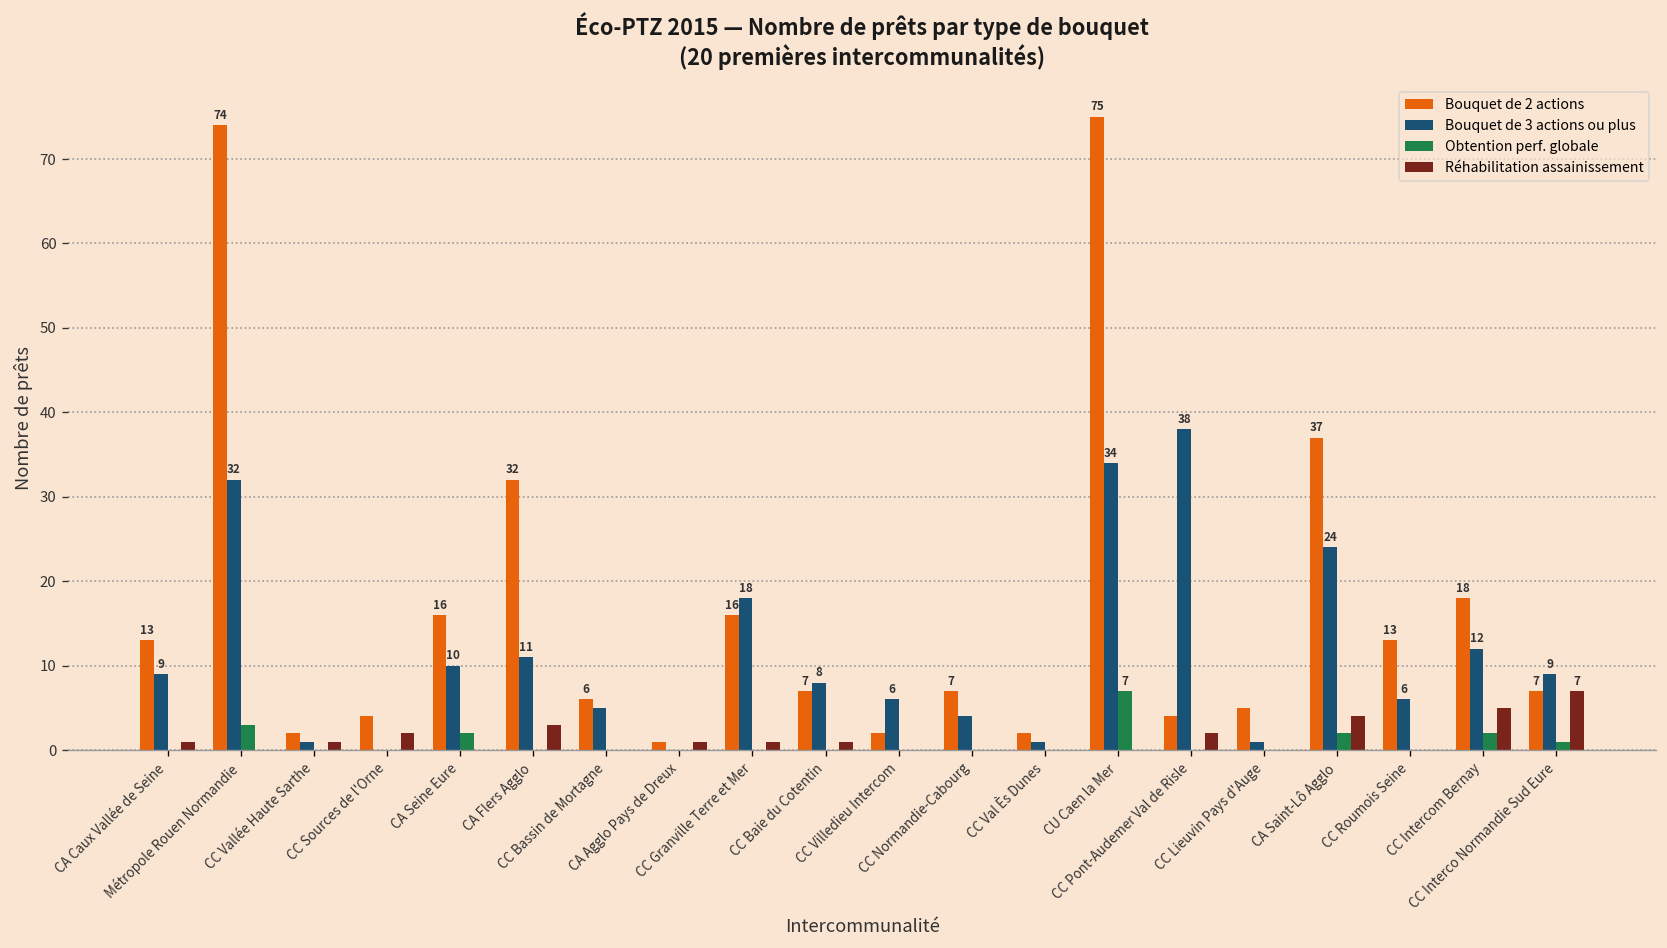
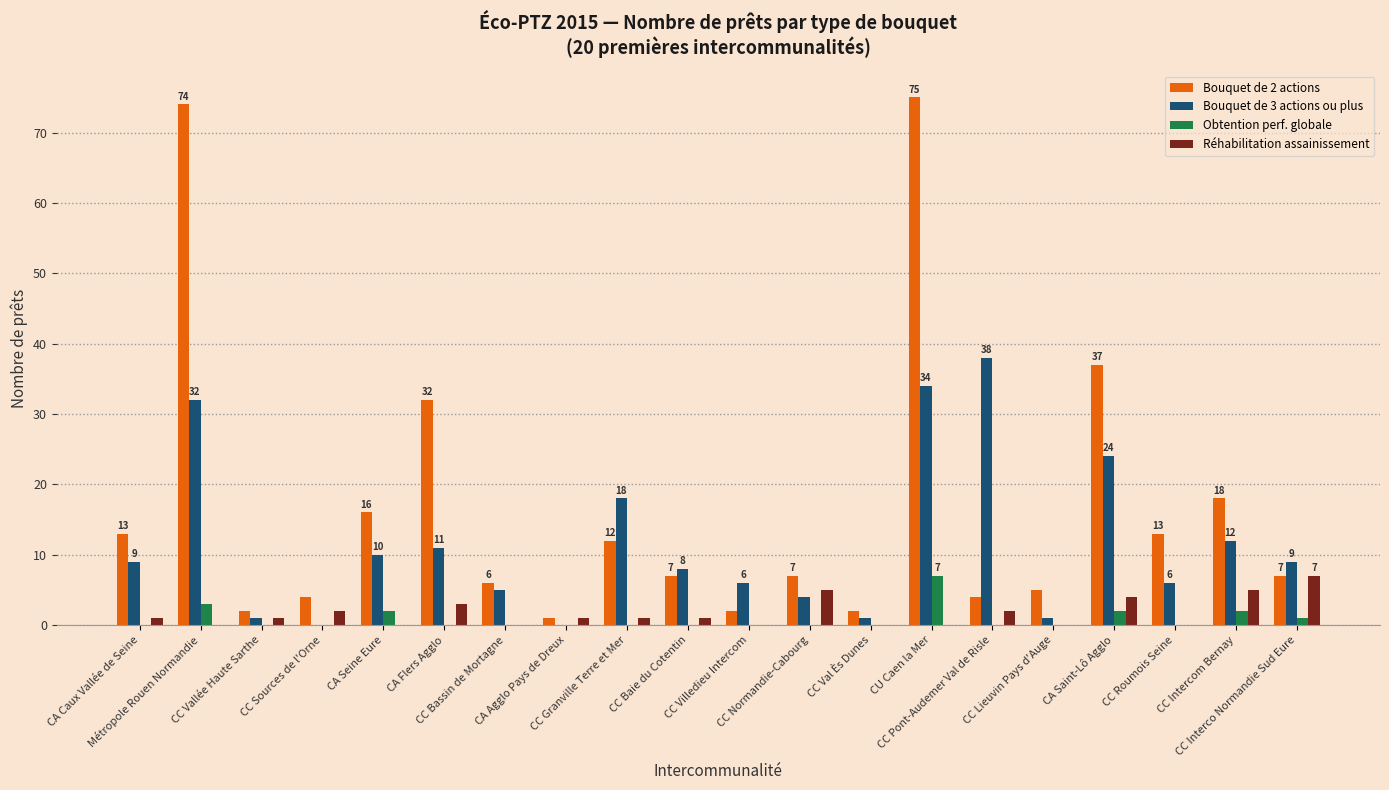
  {
    "Bouquet de 2 actions": {
      "CA Caux Vallée de Seine": 13,
      "Métropole Rouen Normandie": 74,
      "CA Seine Eure": 16,
      "CA Flers Agglo": 32,
      "CC Bassin de Mortagne": 6,
-     "CC Granville Terre et Mer": 16,
+     "CC Granville Terre et Mer": 12,
      "CC Baie du Cotentin": 7,
      "CC Normandie-Cabourg": 7,
      "CU Caen la Mer": 75,
      "CA Saint-Lô Agglo": 37,
      "CC Roumois Seine": 13,
      "CC Intercom Bernay": 18,
      "CC Interco Normandie Sud Eure": 7
    },
    "Bouquet de 3 actions ou plus": {
      "CA Caux Vallée de Seine": 9,
      "Métropole Rouen Normandie": 32,
      "CA Seine Eure": 10,
      "CA Flers Agglo": 11,
      "CC Granville Terre et Mer": 18,
      "CC Baie du Cotentin": 8,
      "CC Villedieu Intercom": 6,
      "CU Caen la Mer": 34,
      "CC Pont-Audemer Val de Risle": 38,
      "CA Saint-Lô Agglo": 24,
      "CC Roumois Seine": 6,
      "CC Intercom Bernay": 12,
      "CC Interco Normandie Sud Eure": 9
    },
    "Obtention perf. globale": {
      "CU Caen la Mer": 7
    },
    "Réhabilitation assainissement": {
      "CA Caux Vallée de Seine": 1,
      "Métropole Rouen Normandie": 0,
      "CC Vallée Haute Sarthe": 1,
      "CC Sources de l'Orne": 2,
      "CA Seine Eure": 0,
      "CA Flers Agglo": 3,
      "CC Bassin de Mortagne": 0,
      "CA Agglo Pays de Dreux": 1,
      "CC Granville Terre et Mer": 1,
      "CC Baie du Cotentin": 1,
      "CC Villedieu Intercom": 0,
-     "CC Normandie-Cabourg": 0,
+     "CC Normandie-Cabourg": 5,
      "CC Val Ès Dunes": 0,
      "CU Caen la Mer": 0,
      "CC Pont-Audemer Val de Risle": 2,
      "CC Lieuvin Pays d'Auge": 0,
      "CA Saint-Lô Agglo": 4,
      "CC Roumois Seine": 0,
      "CC Intercom Bernay": 5
    }
  }
